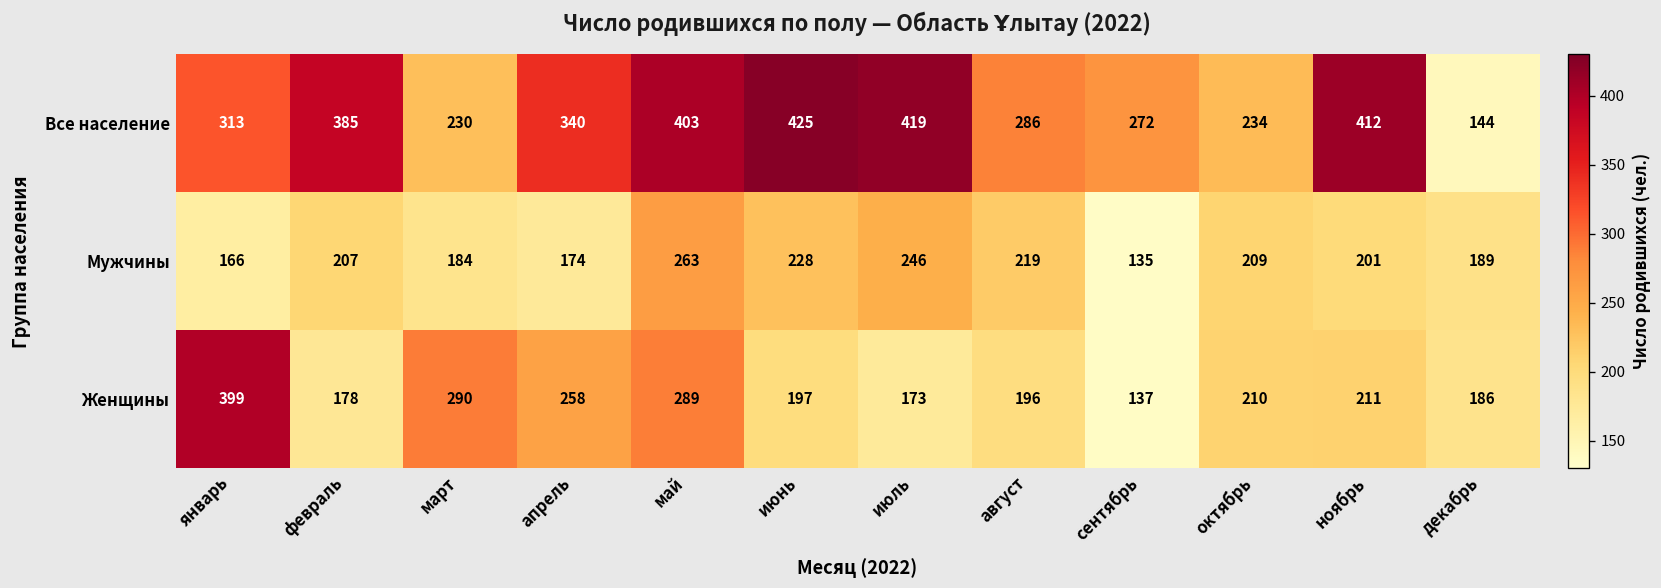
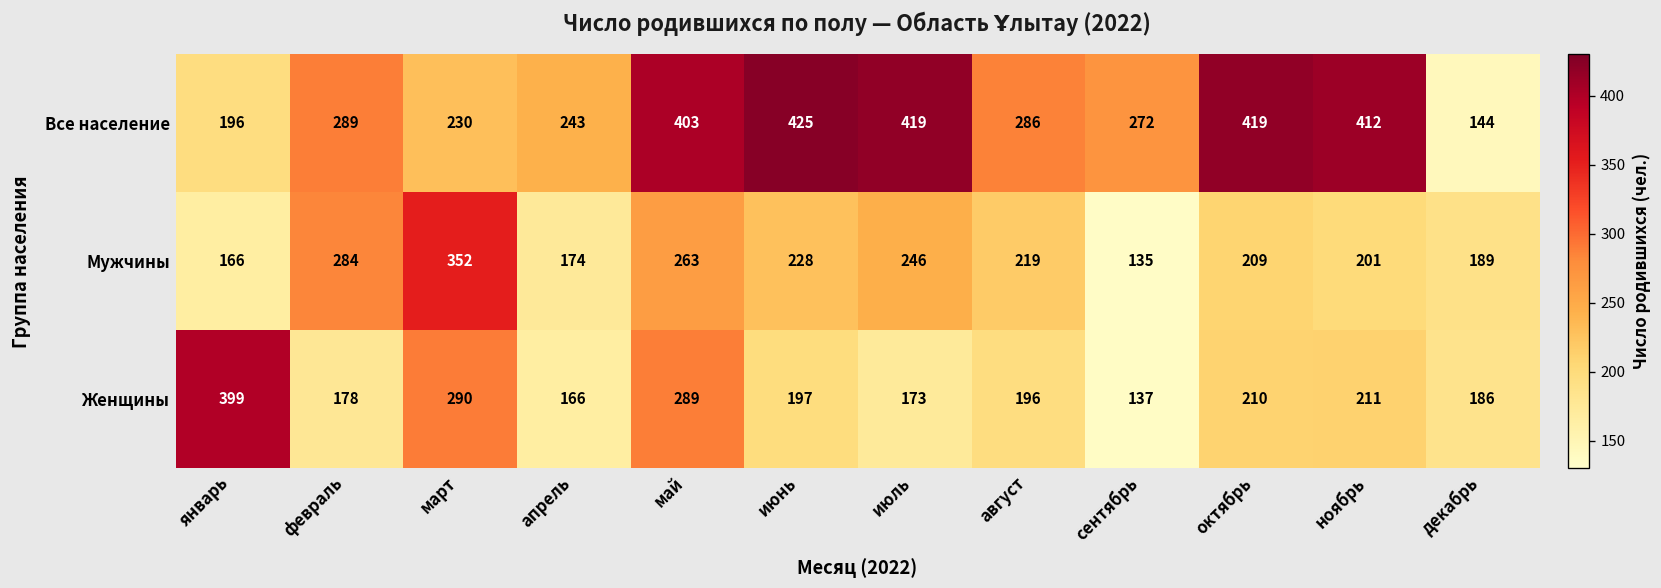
  {
    "Все население": {
-     "январь": 313,
-     "февраль": 385,
+     "январь": 196,
+     "февраль": 289,
      "март": 230,
-     "апрель": 340,
+     "апрель": 243,
      "май": 403,
      "июнь": 425,
      "июль": 419,
      "август": 286,
      "сентябрь": 272,
-     "октябрь": 234,
+     "октябрь": 419,
      "ноябрь": 412,
      "декабрь": 144
    },
    "Мужчины": {
      "январь": 166,
-     "февраль": 207,
-     "март": 184,
+     "февраль": 284,
+     "март": 352,
      "апрель": 174,
      "май": 263,
      "июнь": 228,
      "июль": 246,
      "август": 219,
      "сентябрь": 135,
      "октябрь": 209,
      "ноябрь": 201,
      "декабрь": 189
    },
    "Женщины": {
      "январь": 399,
      "февраль": 178,
      "март": 290,
-     "апрель": 258,
+     "апрель": 166,
      "май": 289,
      "июнь": 197,
      "июль": 173,
      "август": 196,
      "сентябрь": 137,
      "октябрь": 210,
      "ноябрь": 211,
      "декабрь": 186
    }
  }
